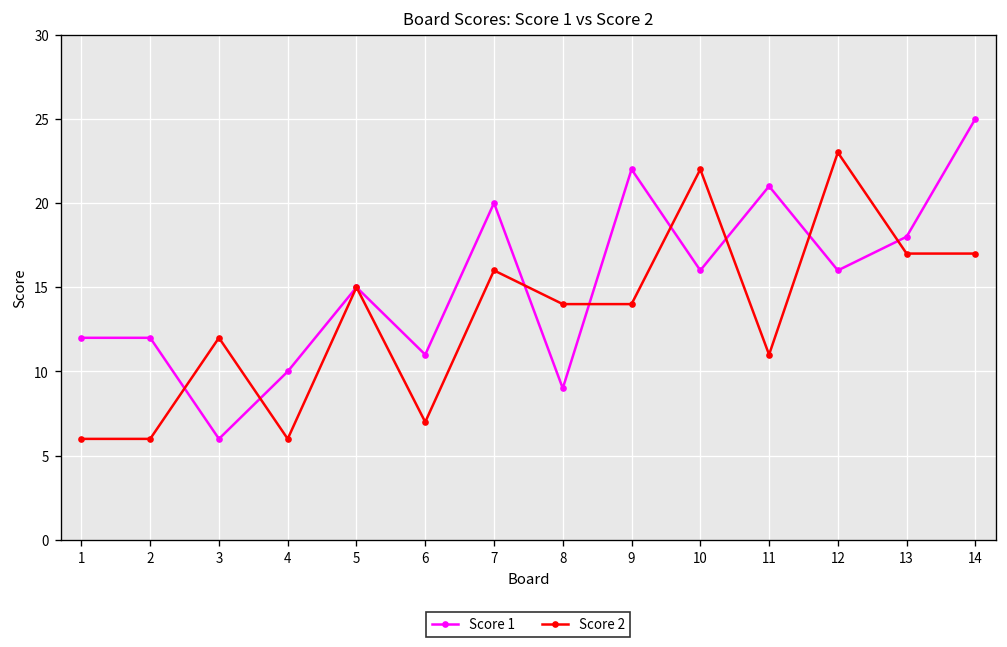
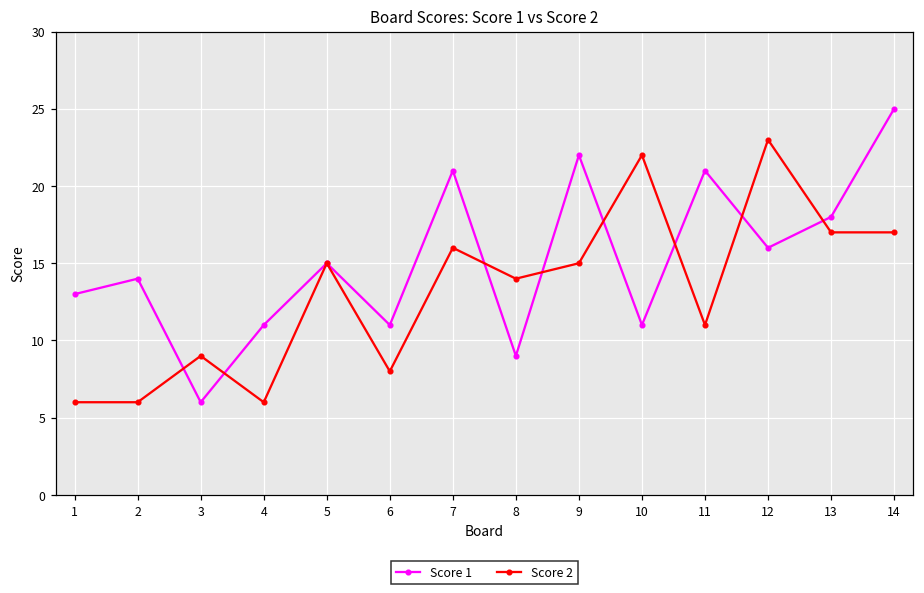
  {
    "Score 1": {
-     "1": 12,
-     "2": 12,
+     "1": 13,
+     "2": 14,
      "3": 6,
-     "4": 10,
+     "4": 11,
      "6": 11,
-     "7": 20,
+     "7": 21,
      "8": 9,
      "9": 22,
-     "10": 16,
+     "10": 11,
      "11": 21,
      "12": 16,
      "13": 18,
      "14": 25
    },
    "Score 2": {
      "1": 6,
      "2": 6,
-     "3": 12,
+     "3": 9,
      "4": 6,
-     "6": 7,
+     "6": 8,
      "7": 16,
      "8": 14,
-     "9": 14,
+     "9": 15,
      "10": 22,
      "11": 11,
      "12": 23,
      "13": 17,
      "14": 17
    }
  }
